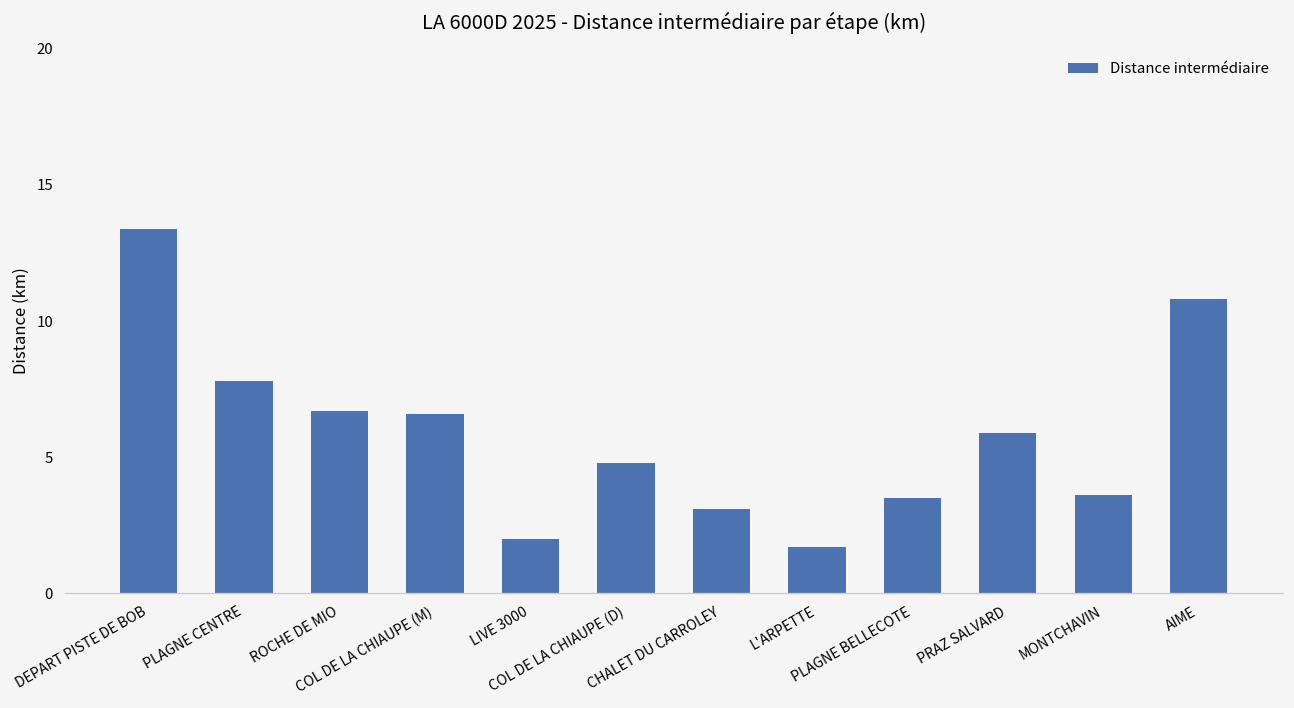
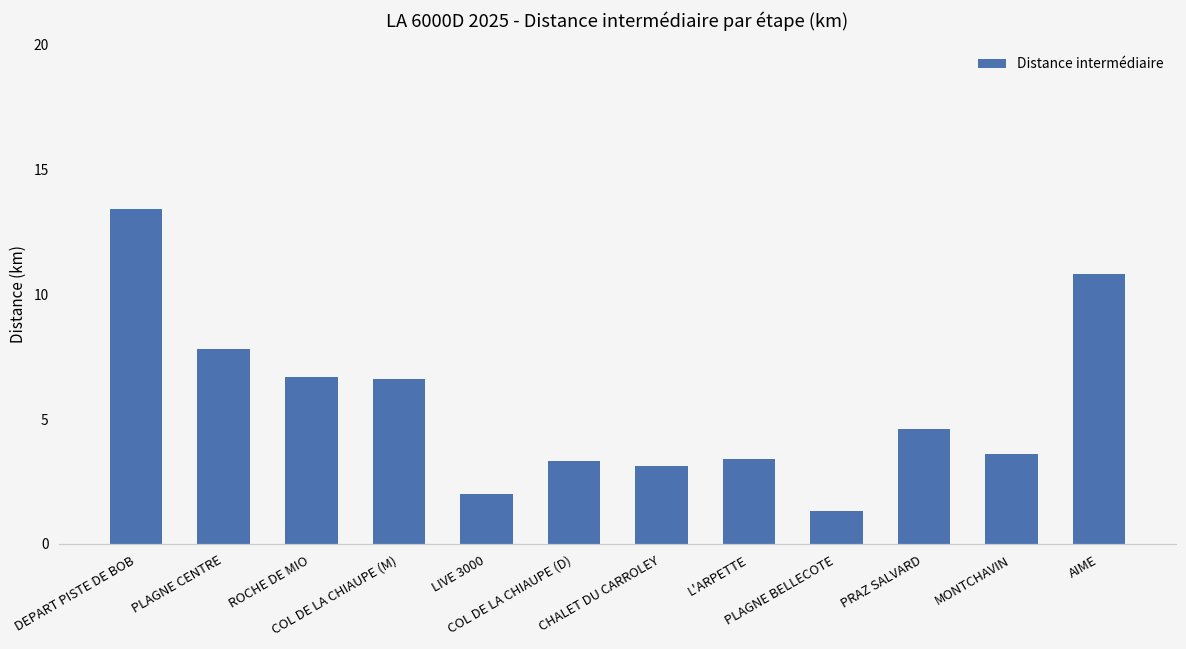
  {
    "DEPART PISTE DE BOB": 13.4,
    "PLAGNE CENTRE": 7.8,
    "ROCHE DE MIO": 6.7,
    "COL DE LA CHIAUPE (M)": 6.6,
    "LIVE 3000": 2.0,
-   "COL DE LA CHIAUPE (D)": 4.8,
+   "COL DE LA CHIAUPE (D)": 3.3,
    "CHALET DU CARROLEY": 3.1,
-   "L'ARPETTE": 1.7,
-   "PLAGNE BELLECOTE": 3.5,
-   "PRAZ SALVARD": 5.9,
+   "L'ARPETTE": 3.4,
+   "PLAGNE BELLECOTE": 1.3,
+   "PRAZ SALVARD": 4.6,
    "MONTCHAVIN": 3.6,
    "AIME": 10.8
  }
